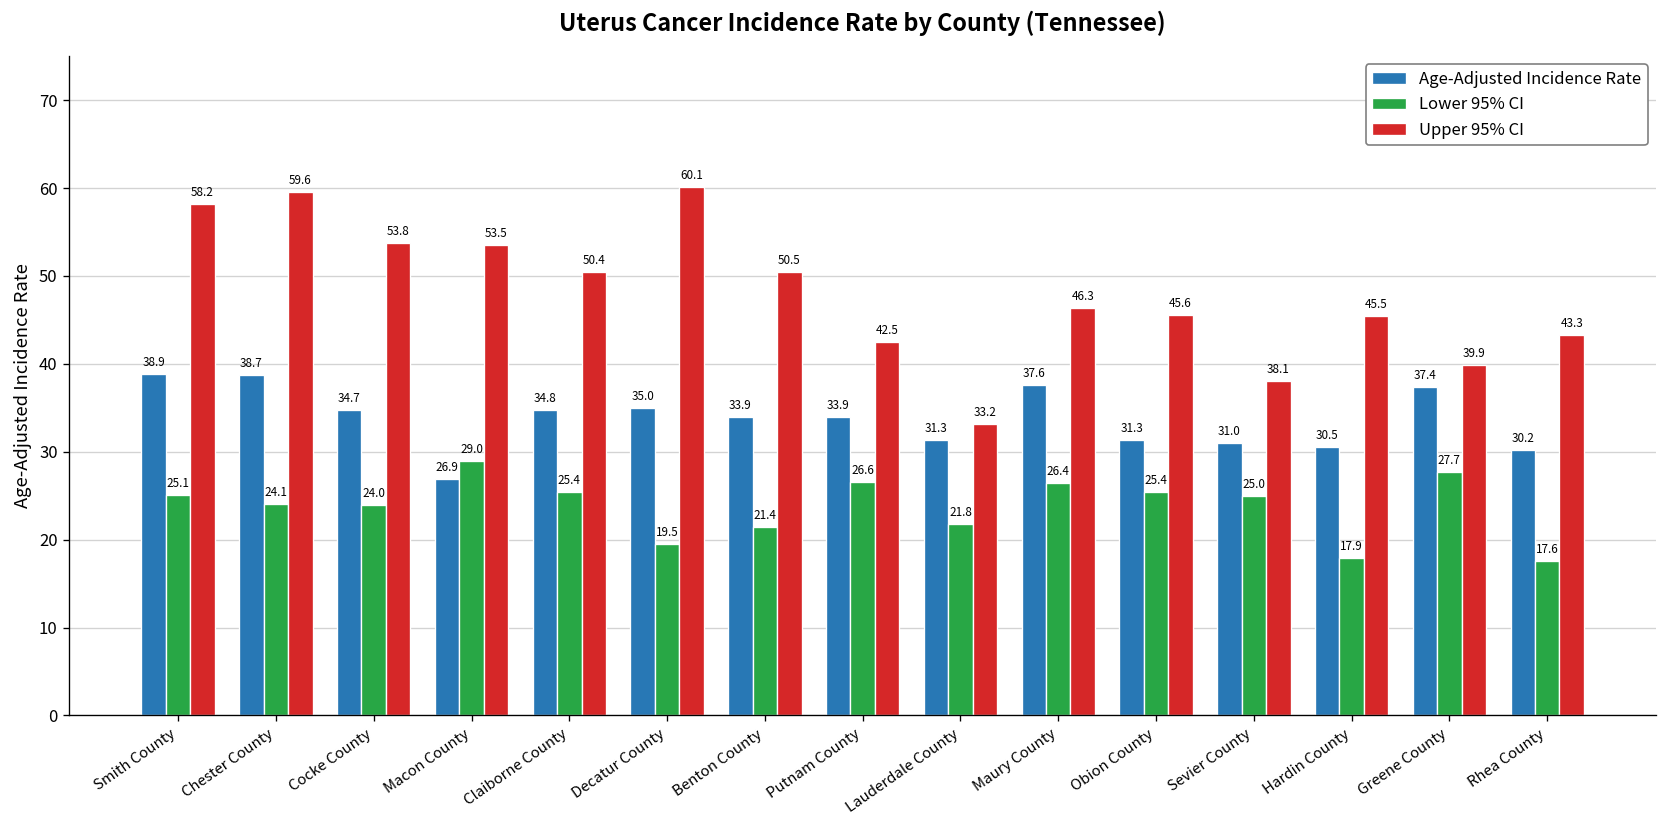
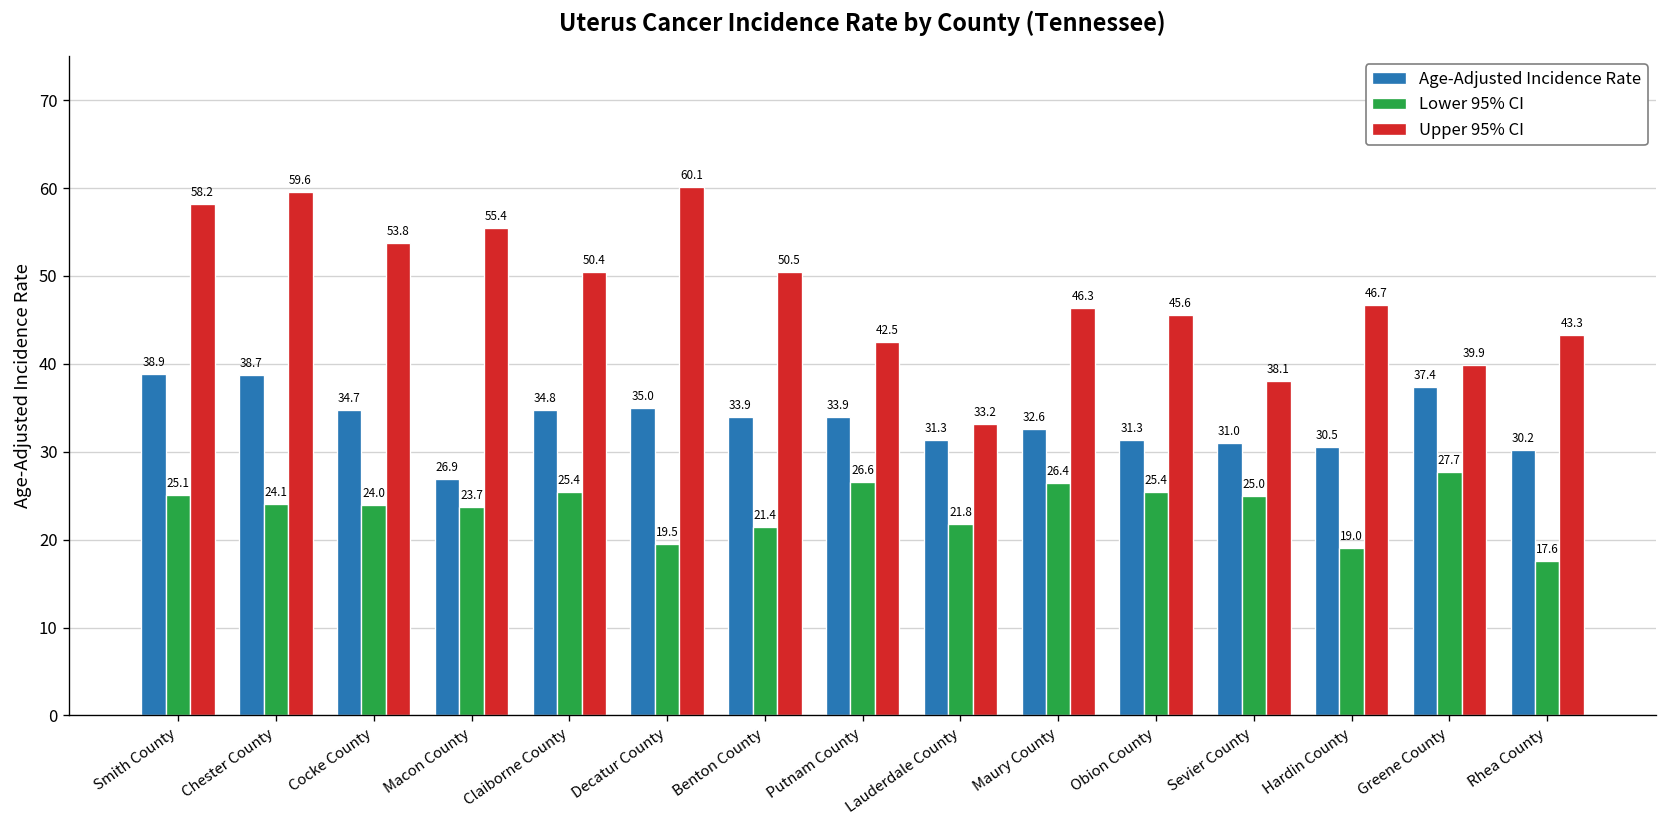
  {
    "Age-Adjusted Incidence Rate": {
      "Smith County": 38.9,
      "Chester County": 38.7,
      "Cocke County": 34.7,
      "Macon County": 26.9,
      "Claiborne County": 34.8,
      "Decatur County": 35.0,
      "Benton County": 33.9,
      "Putnam County": 33.9,
      "Lauderdale County": 31.3,
-     "Maury County": 37.6,
+     "Maury County": 32.6,
      "Obion County": 31.3,
      "Sevier County": 31.0,
      "Hardin County": 30.5,
      "Greene County": 37.4,
      "Rhea County": 30.2
    },
    "Lower 95% CI": {
      "Smith County": 25.1,
      "Chester County": 24.1,
      "Cocke County": 24.0,
-     "Macon County": 29.0,
+     "Macon County": 23.7,
      "Claiborne County": 25.4,
      "Decatur County": 19.5,
      "Benton County": 21.4,
      "Putnam County": 26.6,
      "Lauderdale County": 21.8,
      "Maury County": 26.4,
      "Obion County": 25.4,
      "Sevier County": 25.0,
-     "Hardin County": 17.9,
+     "Hardin County": 19.0,
      "Greene County": 27.7,
      "Rhea County": 17.6
    },
    "Upper 95% CI": {
      "Smith County": 58.2,
      "Chester County": 59.6,
      "Cocke County": 53.8,
-     "Macon County": 53.5,
+     "Macon County": 55.4,
      "Claiborne County": 50.4,
      "Decatur County": 60.1,
      "Benton County": 50.5,
      "Putnam County": 42.5,
      "Lauderdale County": 33.2,
      "Maury County": 46.3,
      "Obion County": 45.6,
      "Sevier County": 38.1,
-     "Hardin County": 45.5,
+     "Hardin County": 46.7,
      "Greene County": 39.9,
      "Rhea County": 43.3
    }
  }
